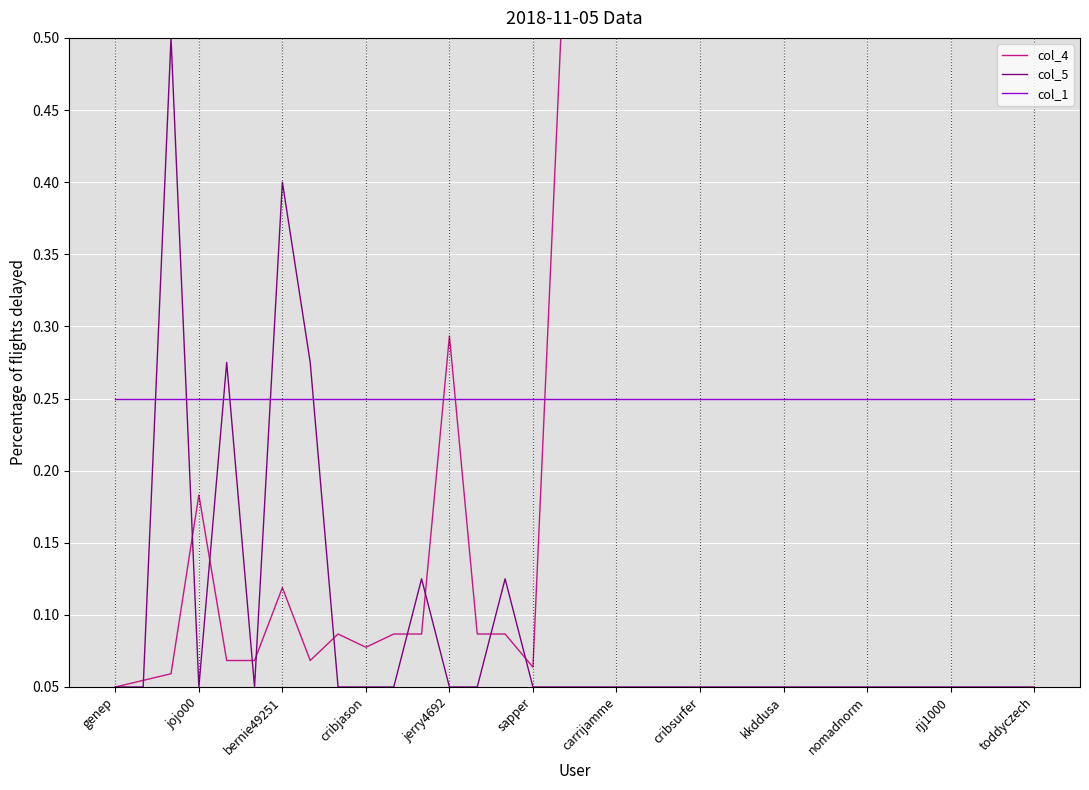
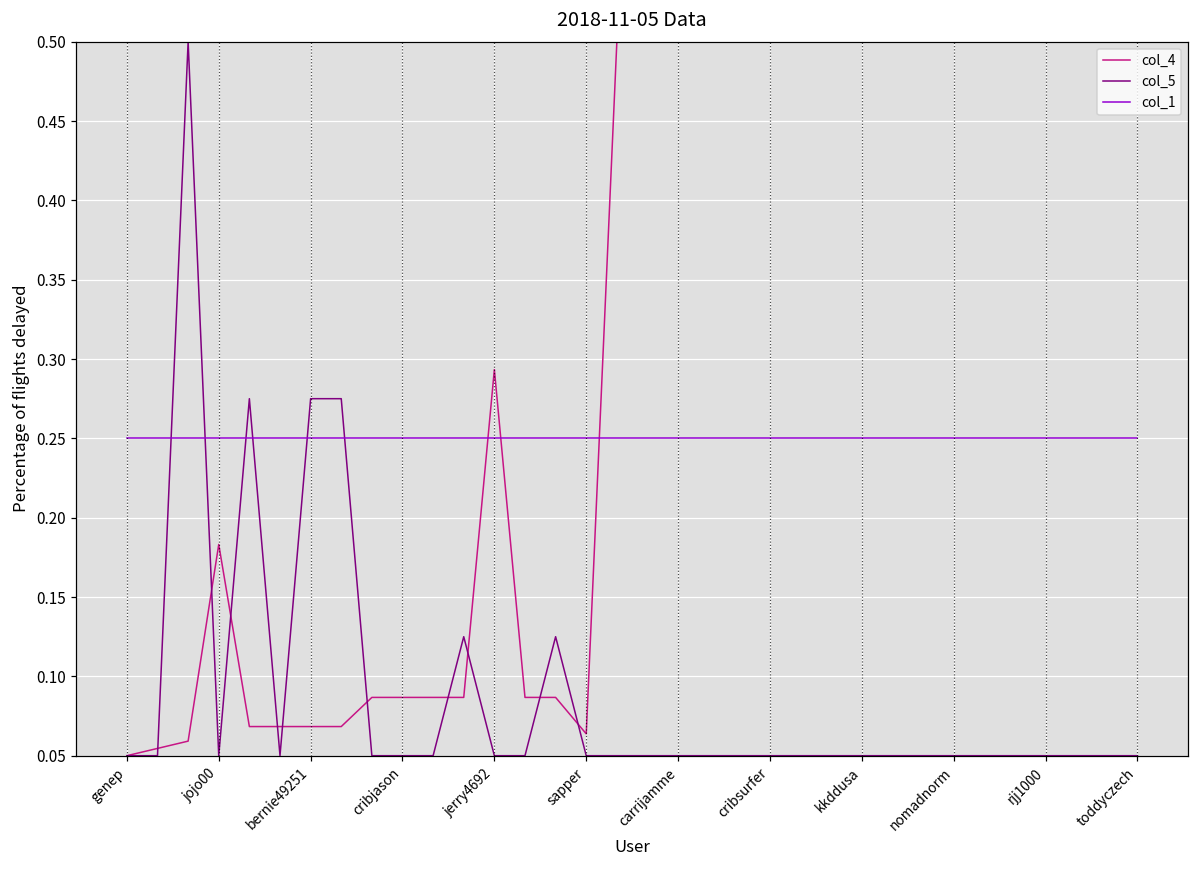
  {
    "col_4": {
      "jojo00": 0.183,
-     "bernie49251": 0.119,
-     "cribjason": 0.078,
+     "bernie49251": 0.068,
+     "cribjason": 0.087,
      "jerry4692": 0.293,
      "sapper": 0.064,
      "carrijamme": 0.500,
      "cribsurfer": 0.500,
      "kkddusa": 0.500,
      "nomadnorm": 0.500,
      "rjj1000": 0.500,
      "toddyczech": 0.500
    },
    "col_5": {
      "jojo00": 0.050,
-     "bernie49251": 0.400,
+     "bernie49251": 0.275,
      "cribjason": 0.050,
      "jerry4692": 0.050,
      "sapper": 0.050,
      "carrijamme": 0.050,
      "cribsurfer": 0.050,
      "kkddusa": 0.050,
      "nomadnorm": 0.050,
      "rjj1000": 0.050,
      "toddyczech": 0.050
    },
    "col_1": {
      "genep": 0.250,
      "jojo00": 0.250,
      "bernie49251": 0.250,
      "cribjason": 0.250,
      "jerry4692": 0.250,
      "sapper": 0.250,
      "carrijamme": 0.250,
      "cribsurfer": 0.250,
      "kkddusa": 0.250,
      "nomadnorm": 0.250,
      "rjj1000": 0.250,
      "toddyczech": 0.250
    }
  }
